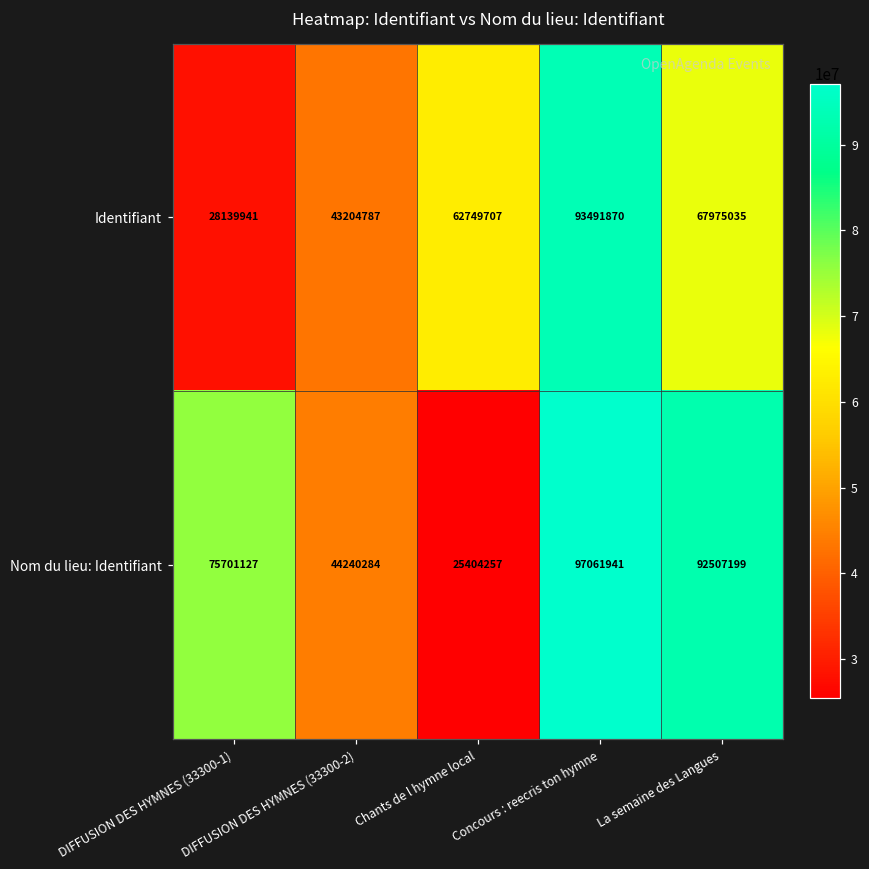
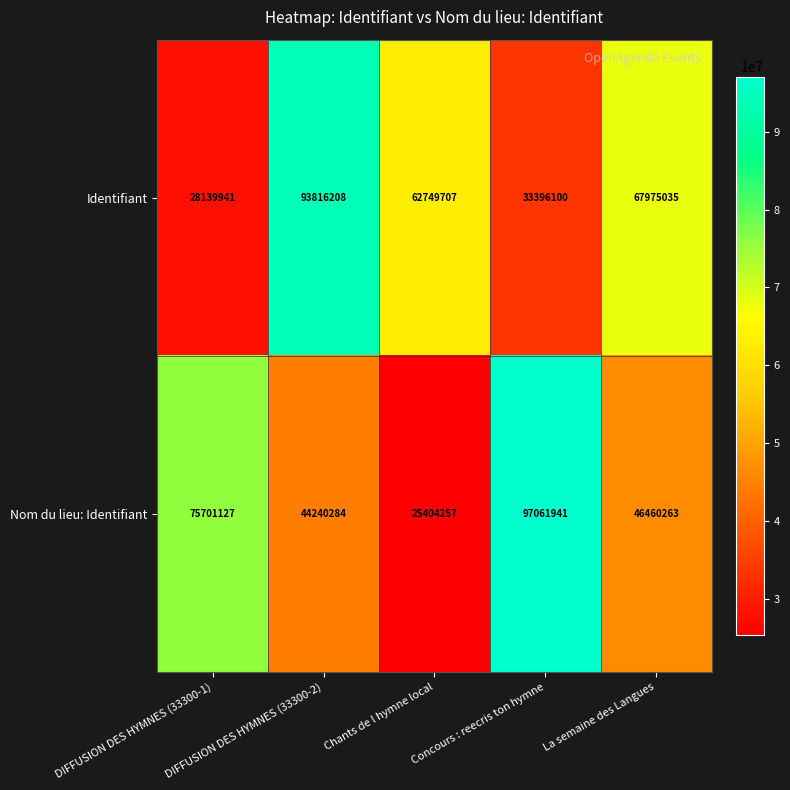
  {
    "Identifiant": {
      "DIFFUSION DES HYMNES (33300-1)": 28139941,
-     "DIFFUSION DES HYMNES (33300-2)": 43204787,
+     "DIFFUSION DES HYMNES (33300-2)": 93816208,
      "Chants de l hymne local": 62749707,
-     "Concours : reecris ton hymne": 93491870
+     "Concours : reecris ton hymne": 33396100
    },
    "Nom du lieu: Identifiant": {
      "DIFFUSION DES HYMNES (33300-1)": 75701127,
      "DIFFUSION DES HYMNES (33300-2)": 44240284,
      "Chants de l hymne local": 25404257,
      "Concours : reecris ton hymne": 97061941,
-     "La semaine des Langues": 92507199
+     "La semaine des Langues": 46460263
    }
  }
